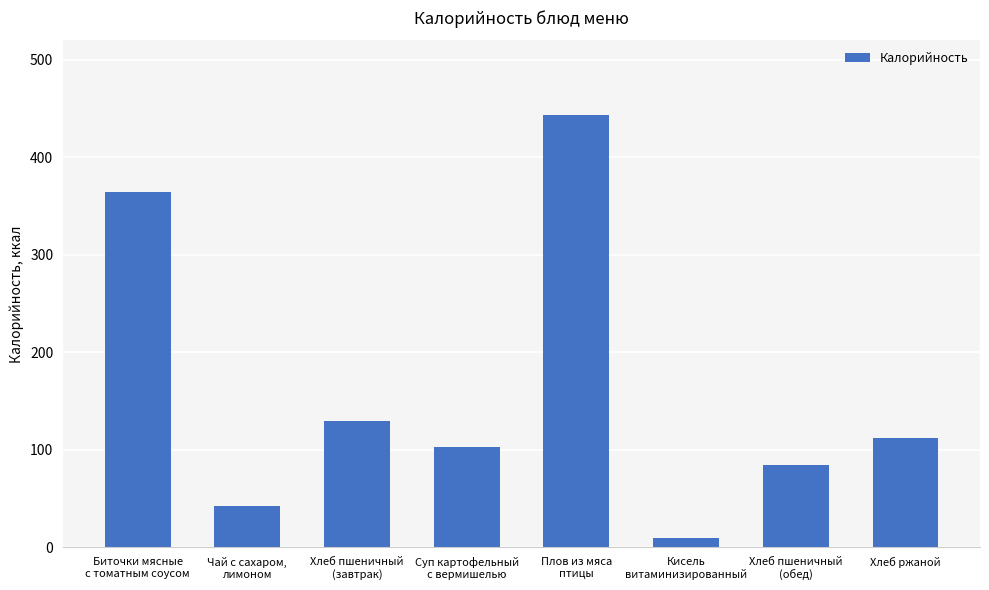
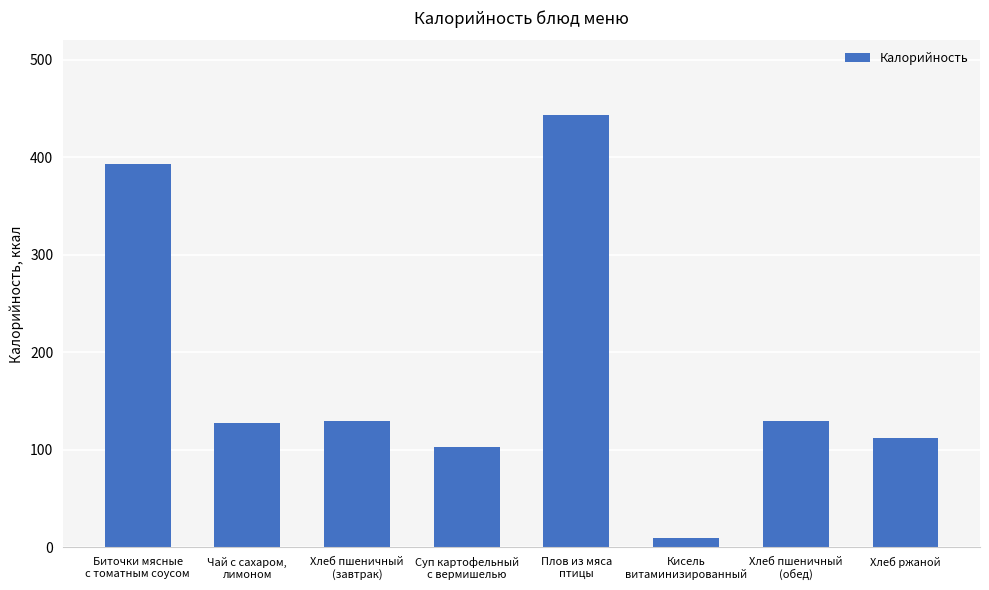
  {
-   "Биточки мясные с томатным соусом": 360,
-   "Чай с сахаром, лимоном": 40,
+   "Биточки мясные с томатным соусом": 390,
+   "Чай с сахаром, лимоном": 130,
    "Хлеб пшеничный (завтрак)": 130,
    "Суп картофельный с вермишелью": 100,
    "Плов из мяса птицы": 440,
    "Кисель витаминизированный": 10,
-   "Хлеб пшеничный (обед)": 80,
+   "Хлеб пшеничный (обед)": 130,
    "Хлеб ржаной": 110
  }
